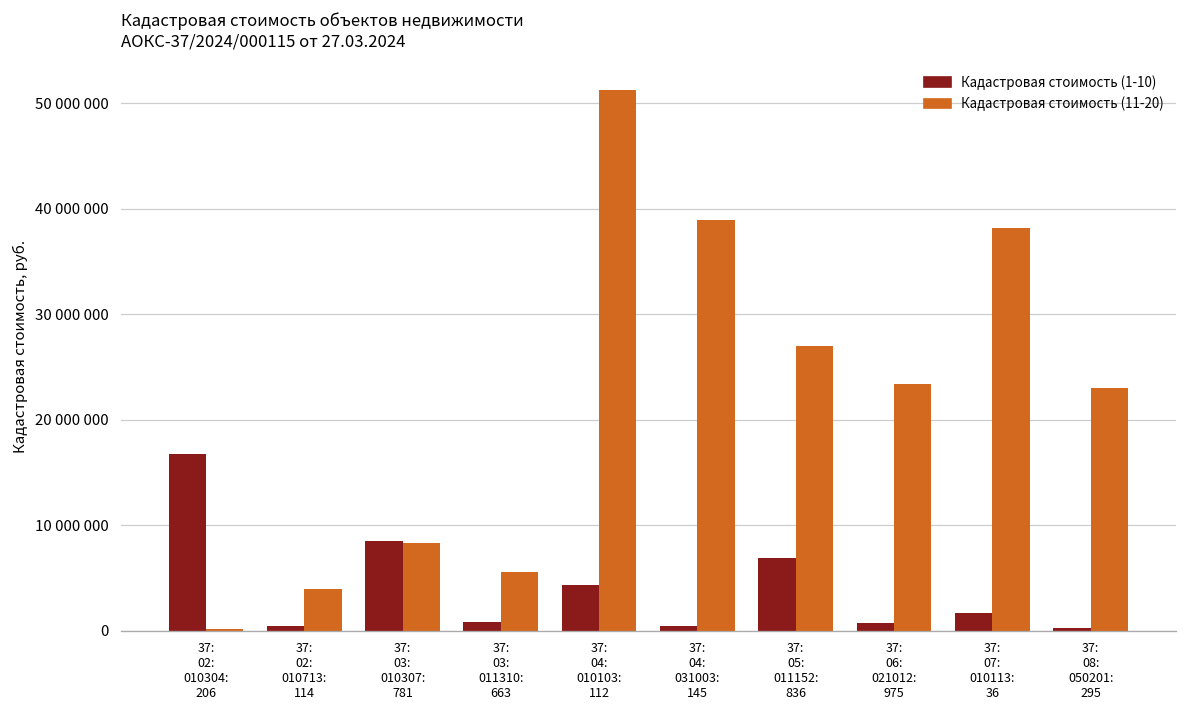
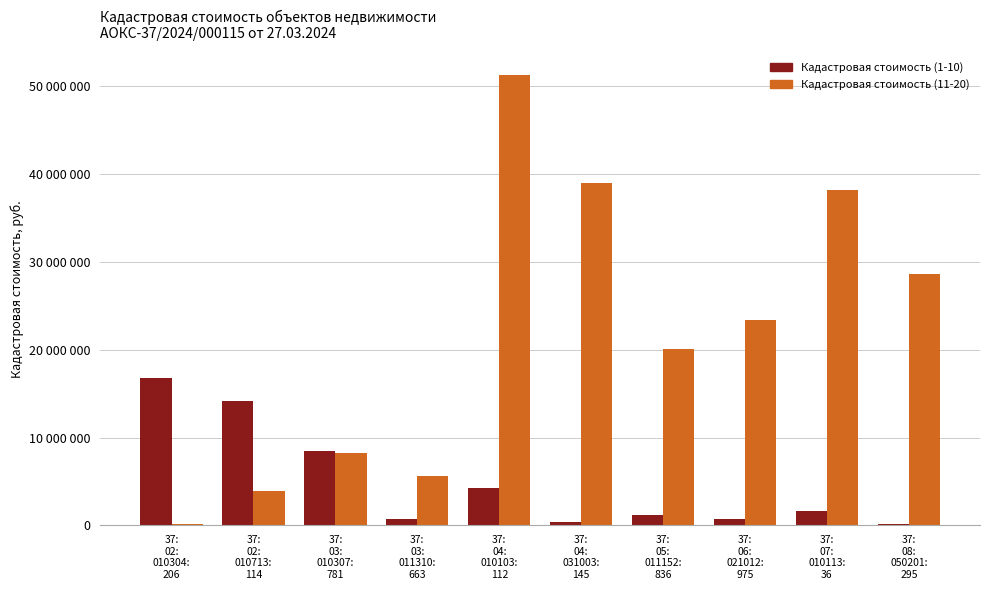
  {
    "Кадастровая стоимость (1-10)": {
      "37: 02: 010304: 206": 17000000,
-     "37: 02: 010713: 114": 0,
+     "37: 02: 010713: 114": 14000000,
      "37: 03: 010307: 781": 9000000,
      "37: 03: 011310: 663": 1000000,
      "37: 04: 010103: 112": 4000000,
      "37: 04: 031003: 145": 0,
-     "37: 05: 011152: 836": 7000000,
+     "37: 05: 011152: 836": 1000000,
      "37: 06: 021012: 975": 1000000,
      "37: 07: 010113: 36": 2000000
    },
    "Кадастровая стоимость (11-20)": {
      "37: 02: 010713: 114": 4000000,
      "37: 03: 010307: 781": 8000000,
      "37: 03: 011310: 663": 6000000,
      "37: 04: 010103: 112": 51000000,
      "37: 04: 031003: 145": 39000000,
-     "37: 05: 011152: 836": 27000000,
+     "37: 05: 011152: 836": 20000000,
      "37: 06: 021012: 975": 23000000,
      "37: 07: 010113: 36": 38000000,
-     "37: 08: 050201: 295": 23000000
+     "37: 08: 050201: 295": 29000000
    }
  }
